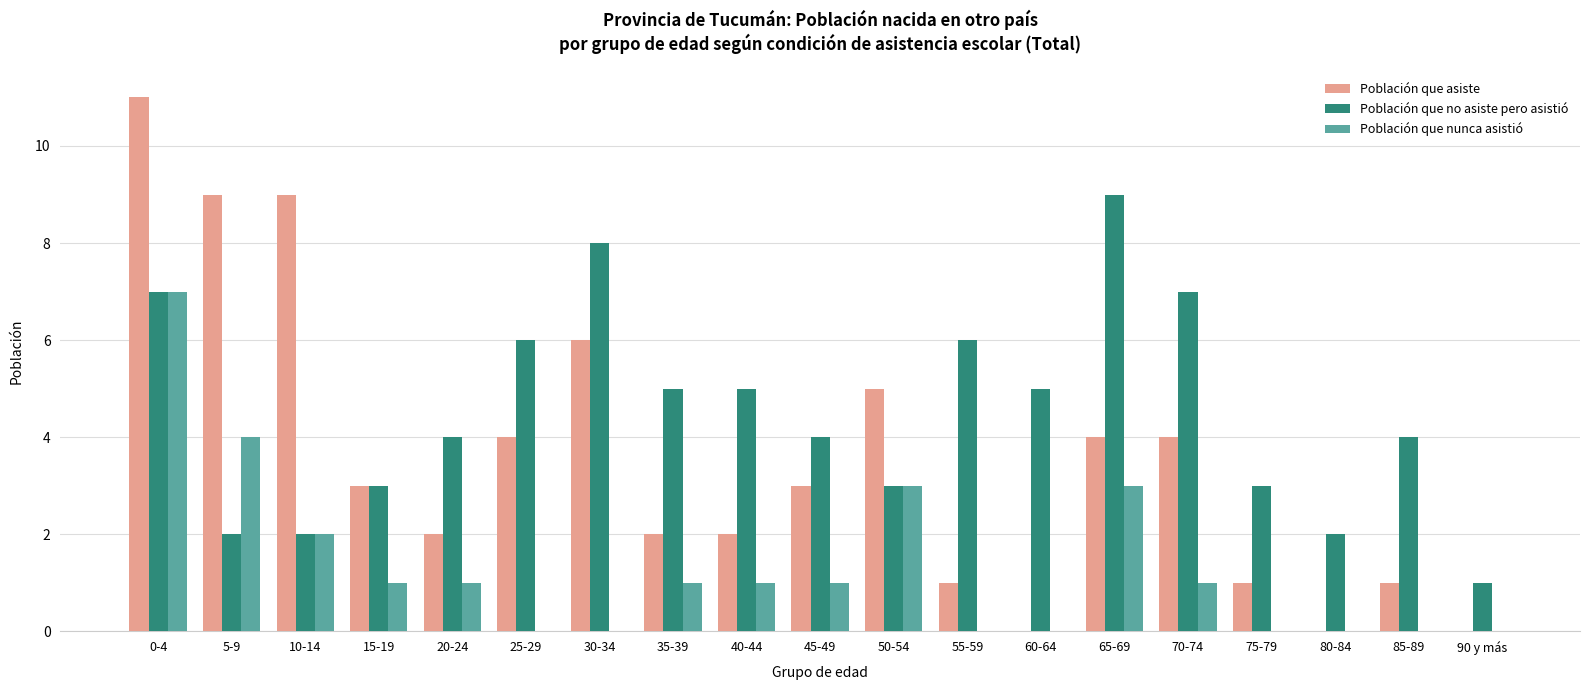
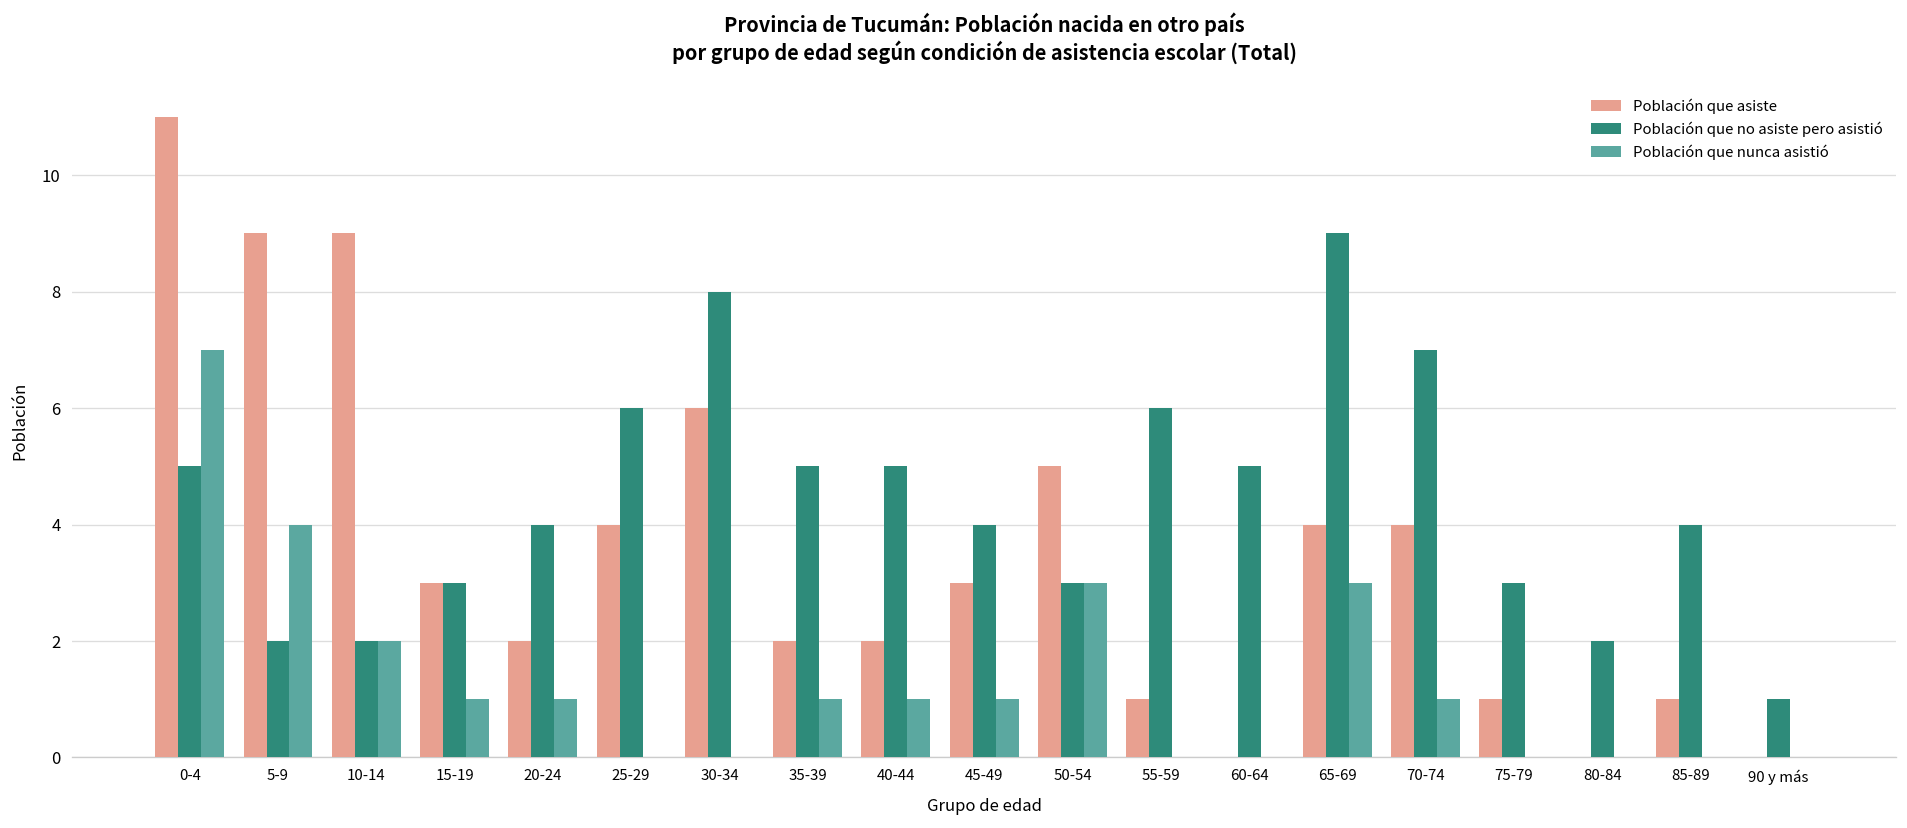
  {
    "Población que asiste": {
      "0-4": 11,
      "5-9": 9,
      "10-14": 9,
      "15-19": 3,
      "20-24": 2,
      "25-29": 4,
      "30-34": 6,
      "35-39": 2,
      "40-44": 2,
      "45-49": 3,
      "50-54": 5,
      "55-59": 1,
      "60-64": 0,
      "65-69": 4,
      "70-74": 4,
      "75-79": 1,
      "80-84": 0,
      "85-89": 1,
      "90 y más": 0
    },
    "Población que no asiste pero asistió": {
-     "0-4": 7,
+     "0-4": 5,
      "5-9": 2,
      "10-14": 2,
      "15-19": 3,
      "20-24": 4,
      "25-29": 6,
      "30-34": 8,
      "35-39": 5,
      "40-44": 5,
      "45-49": 4,
      "50-54": 3,
      "55-59": 6,
      "60-64": 5,
      "65-69": 9,
      "70-74": 7,
      "75-79": 3,
      "80-84": 2,
      "85-89": 4,
      "90 y más": 1
    },
    "Población que nunca asistió": {
      "0-4": 7,
      "5-9": 4,
      "10-14": 2,
      "15-19": 1,
      "20-24": 1,
      "25-29": 0,
      "30-34": 0,
      "35-39": 1,
      "40-44": 1,
      "45-49": 1,
      "50-54": 3,
      "55-59": 0,
      "60-64": 0,
      "65-69": 3,
      "70-74": 1,
      "75-79": 0,
      "80-84": 0,
      "85-89": 0,
      "90 y más": 0
    }
  }
